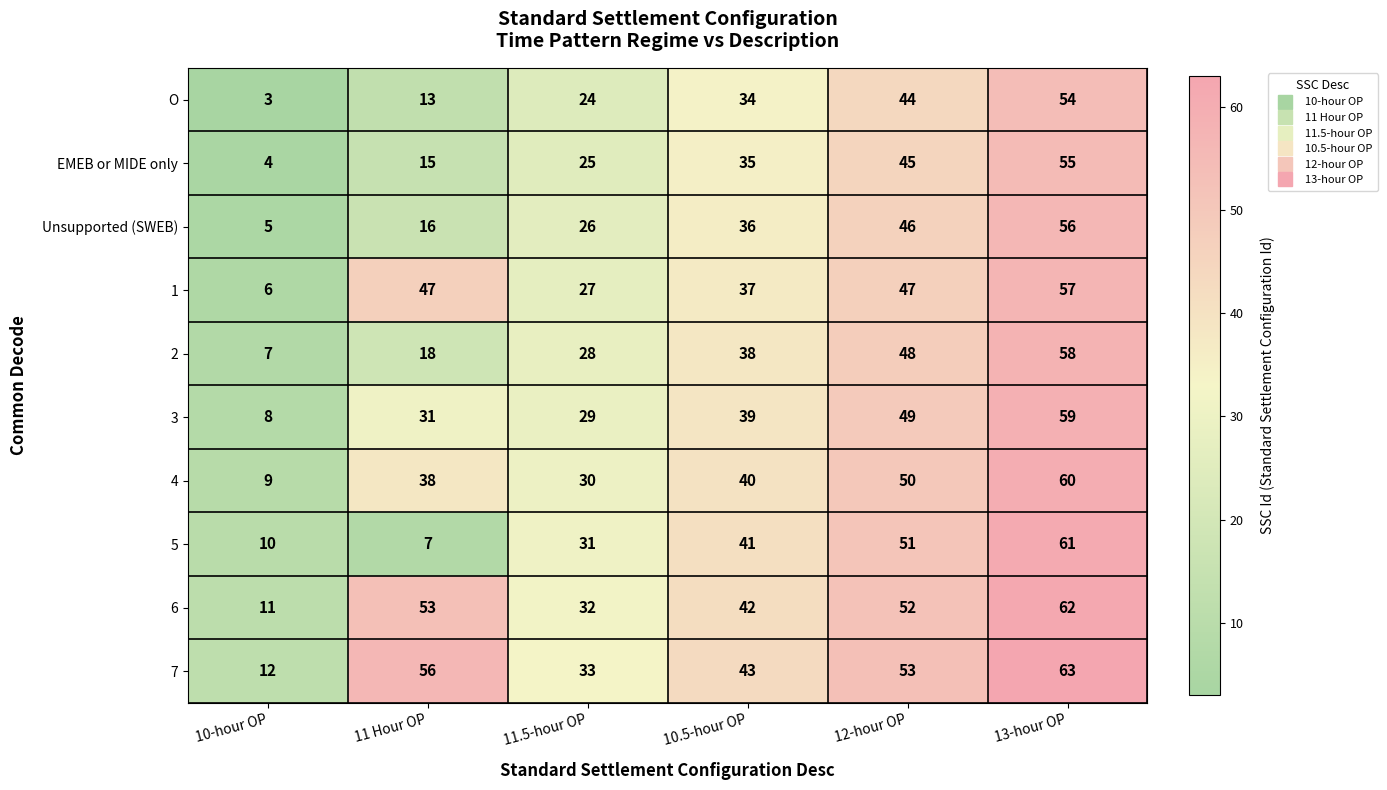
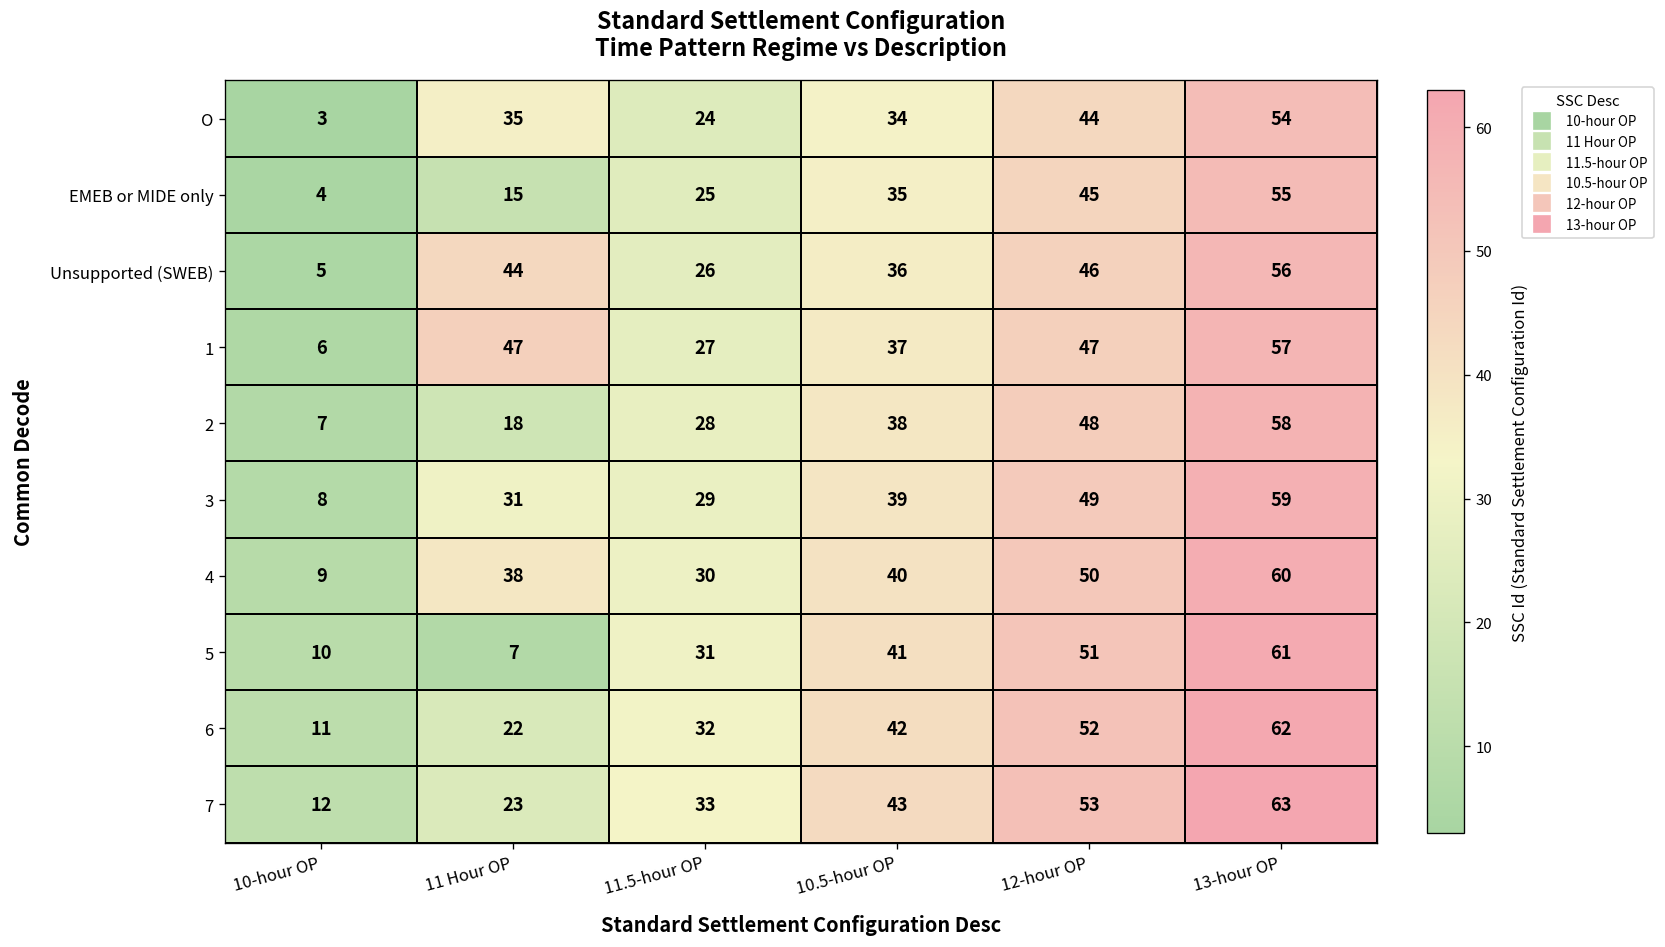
  {
    "O": {
      "10-hour OP": 3,
-     "11 Hour OP": 13,
+     "11 Hour OP": 35,
      "11.5-hour OP": 24,
      "10.5-hour OP": 34,
      "12-hour OP": 44,
      "13-hour OP": 54
    },
    "EMEB or MIDE only": {
      "10-hour OP": 4,
      "11 Hour OP": 15,
      "11.5-hour OP": 25,
      "10.5-hour OP": 35,
      "12-hour OP": 45,
      "13-hour OP": 55
    },
    "Unsupported (SWEB)": {
      "10-hour OP": 5,
-     "11 Hour OP": 16,
+     "11 Hour OP": 44,
      "11.5-hour OP": 26,
      "10.5-hour OP": 36,
      "12-hour OP": 46,
      "13-hour OP": 56
    },
    "1": {
      "10-hour OP": 6,
      "11 Hour OP": 47,
      "11.5-hour OP": 27,
      "10.5-hour OP": 37,
      "12-hour OP": 47,
      "13-hour OP": 57
    },
    "2": {
      "10-hour OP": 7,
      "11 Hour OP": 18,
      "11.5-hour OP": 28,
      "10.5-hour OP": 38,
      "12-hour OP": 48,
      "13-hour OP": 58
    },
    "3": {
      "10-hour OP": 8,
      "11 Hour OP": 31,
      "11.5-hour OP": 29,
      "10.5-hour OP": 39,
      "12-hour OP": 49,
      "13-hour OP": 59
    },
    "4": {
      "10-hour OP": 9,
      "11 Hour OP": 38,
      "11.5-hour OP": 30,
      "10.5-hour OP": 40,
      "12-hour OP": 50,
      "13-hour OP": 60
    },
    "5": {
      "10-hour OP": 10,
      "11 Hour OP": 7,
      "11.5-hour OP": 31,
      "10.5-hour OP": 41,
      "12-hour OP": 51,
      "13-hour OP": 61
    },
    "6": {
      "10-hour OP": 11,
-     "11 Hour OP": 53,
+     "11 Hour OP": 22,
      "11.5-hour OP": 32,
      "10.5-hour OP": 42,
      "12-hour OP": 52,
      "13-hour OP": 62
    },
    "7": {
      "10-hour OP": 12,
-     "11 Hour OP": 56,
+     "11 Hour OP": 23,
      "11.5-hour OP": 33,
      "10.5-hour OP": 43,
      "12-hour OP": 53,
      "13-hour OP": 63
    }
  }
